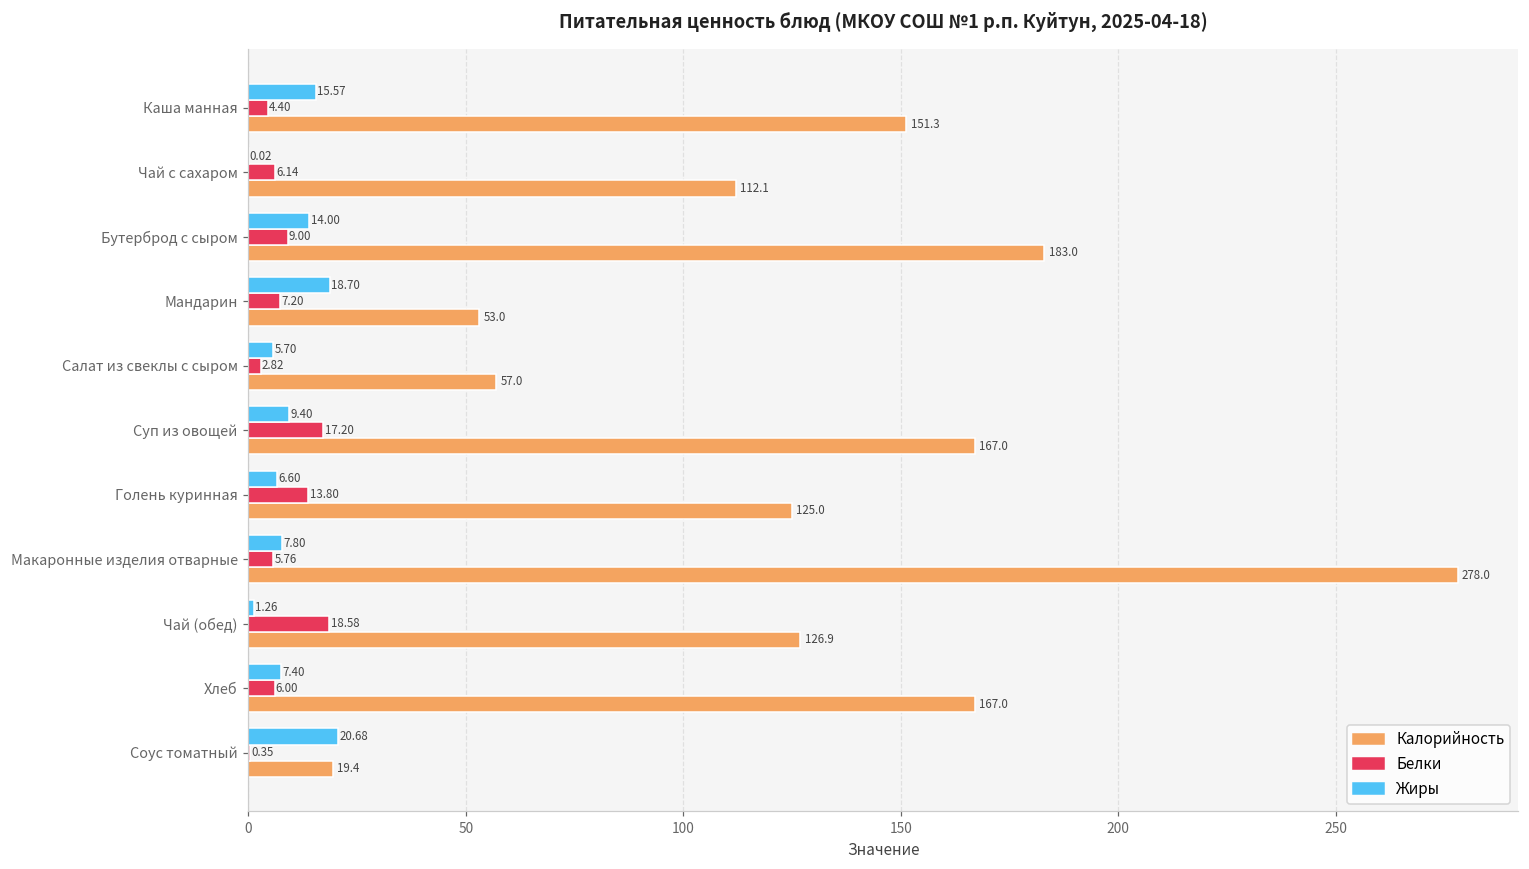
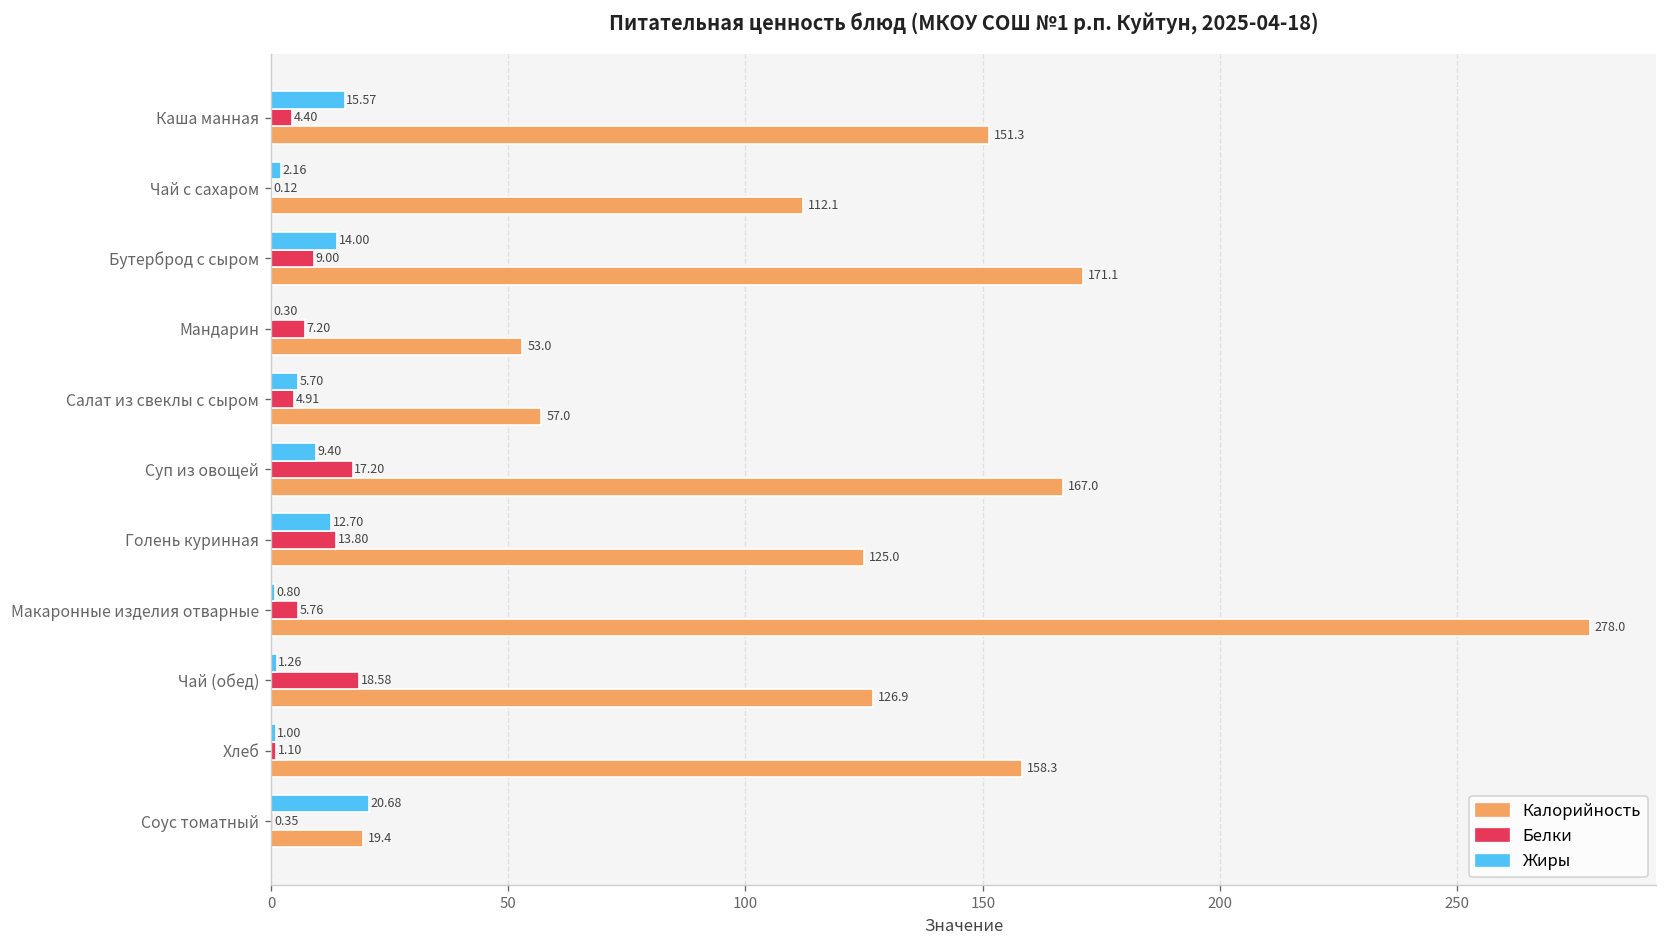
  {
    "Калорийность": {
      "Каша манная": 151.3,
      "Чай с сахаром": 112.1,
-     "Бутерброд с сыром": 183.0,
+     "Бутерброд с сыром": 171.1,
      "Мандарин": 53.0,
      "Салат из свеклы с сыром": 57.0,
      "Суп из овощей": 167.0,
      "Голень куринная": 125.0,
      "Макаронные изделия отварные": 278.0,
      "Чай (обед)": 126.9,
-     "Хлеб": 167.0,
+     "Хлеб": 158.3,
      "Соус томатный": 19.4
    },
    "Белки": {
      "Каша манная": 4.40,
-     "Чай с сахаром": 6.14,
+     "Чай с сахаром": 0.12,
      "Бутерброд с сыром": 9.00,
      "Мандарин": 7.20,
-     "Салат из свеклы с сыром": 2.82,
+     "Салат из свеклы с сыром": 4.91,
      "Суп из овощей": 17.20,
      "Голень куринная": 13.80,
      "Макаронные изделия отварные": 5.76,
      "Чай (обед)": 18.58,
-     "Хлеб": 6.00,
+     "Хлеб": 1.10,
      "Соус томатный": 0.35
    },
    "Жиры": {
      "Каша манная": 15.57,
-     "Чай с сахаром": 0.02,
+     "Чай с сахаром": 2.16,
      "Бутерброд с сыром": 14.00,
-     "Мандарин": 18.70,
+     "Мандарин": 0.30,
      "Салат из свеклы с сыром": 5.70,
      "Суп из овощей": 9.40,
-     "Голень куринная": 6.60,
-     "Макаронные изделия отварные": 7.80,
+     "Голень куринная": 12.70,
+     "Макаронные изделия отварные": 0.80,
      "Чай (обед)": 1.26,
-     "Хлеб": 7.40,
+     "Хлеб": 1.00,
      "Соус томатный": 20.68
    }
  }
